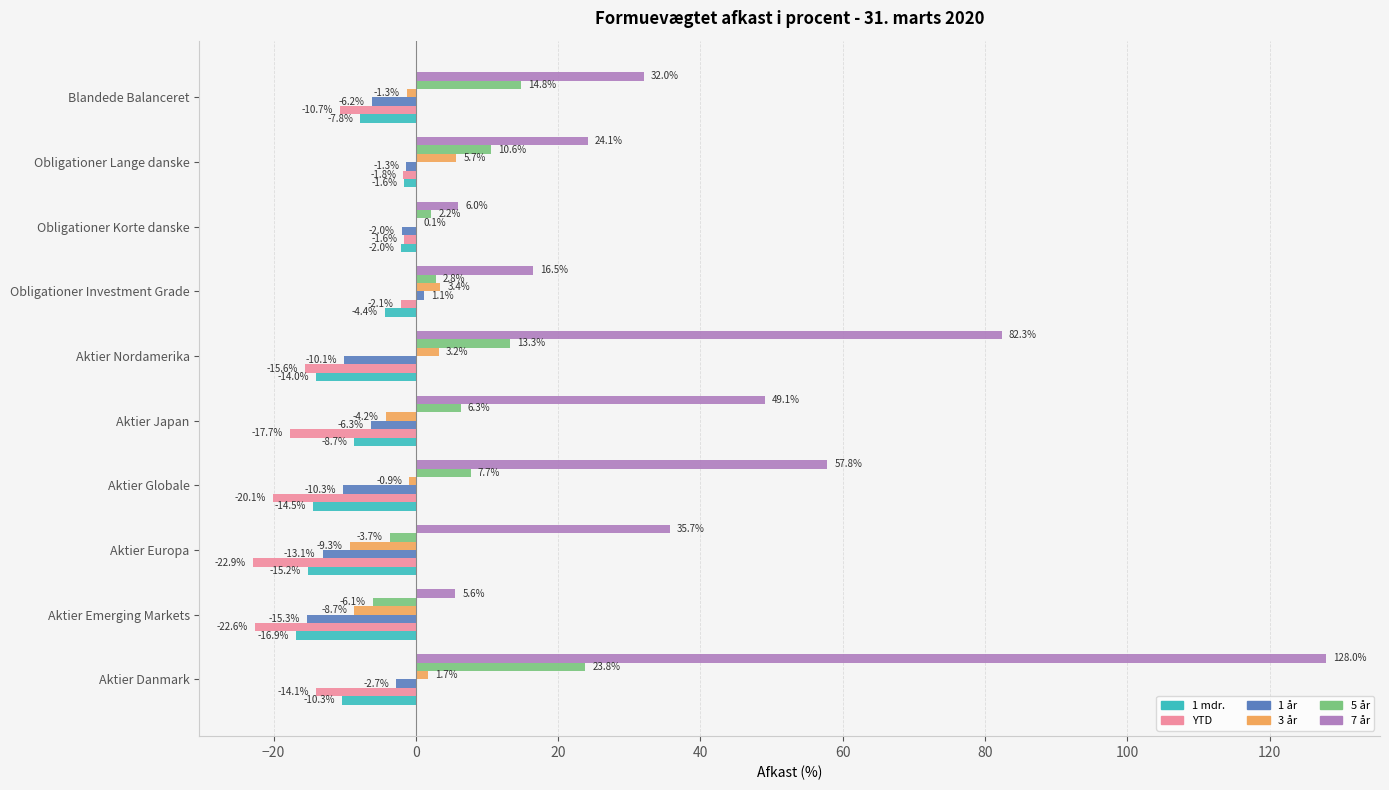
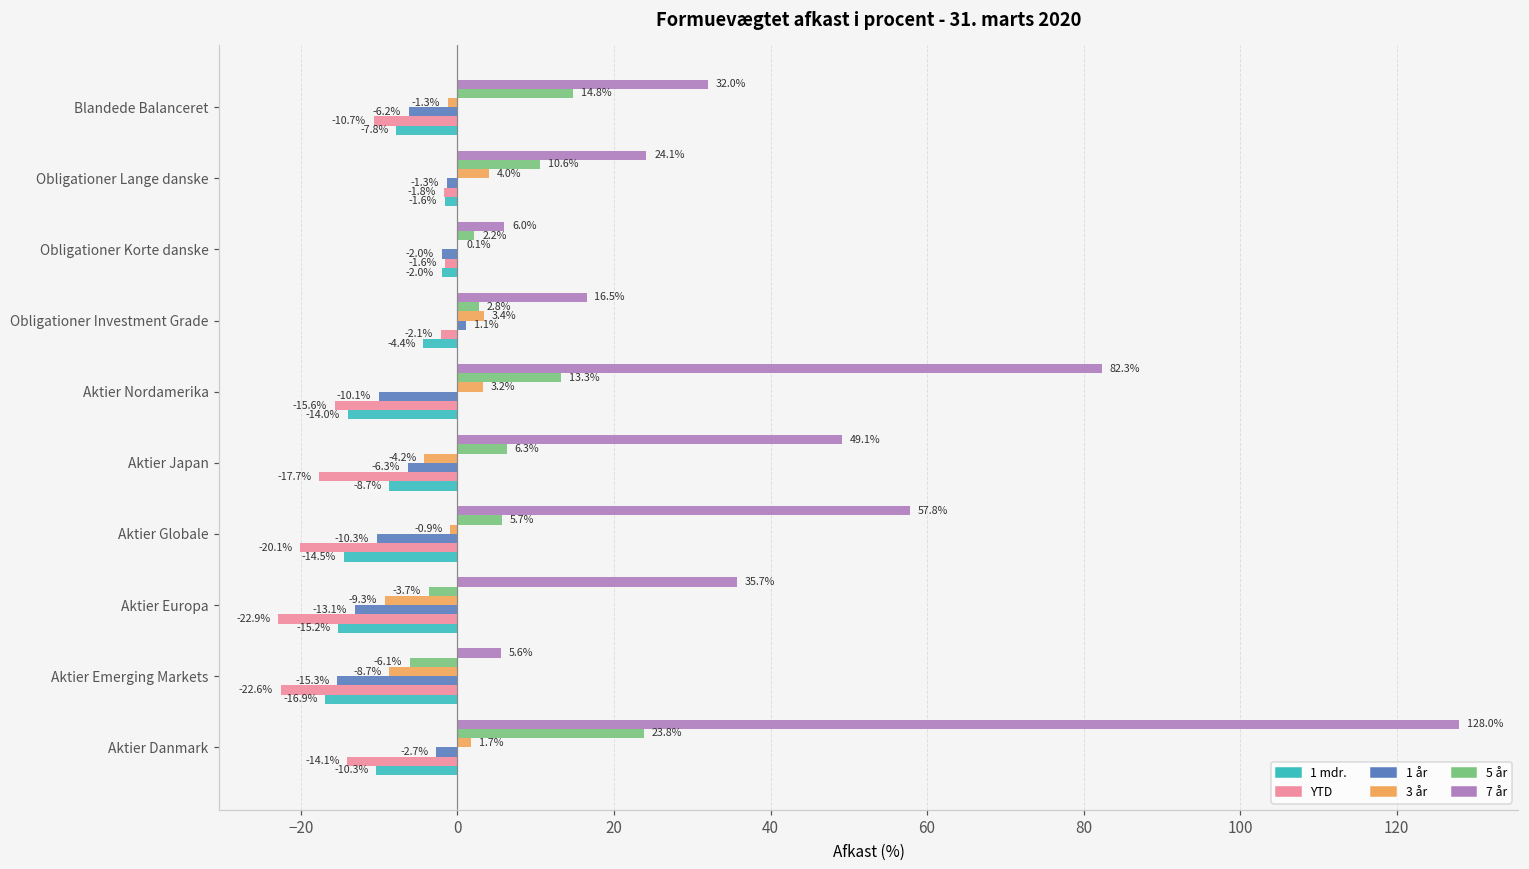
  {
    "1 mdr.": {
      "Blandede Balanceret": "-7.8%",
      "Obligationer Lange danske": "-1.6%",
      "Obligationer Korte danske": "-2.0%",
      "Obligationer Investment Grade": "-4.4%",
      "Aktier Nordamerika": "-14.0%",
      "Aktier Japan": "-8.7%",
      "Aktier Globale": "-14.5%",
      "Aktier Europa": "-15.2%",
      "Aktier Emerging Markets": "-16.9%",
      "Aktier Danmark": "-10.3%"
    },
    "YTD": {
      "Blandede Balanceret": "-10.7%",
      "Obligationer Lange danske": "-1.8%",
      "Obligationer Korte danske": "-1.6%",
      "Obligationer Investment Grade": "-2.1%",
      "Aktier Nordamerika": "-15.6%",
      "Aktier Japan": "-17.7%",
      "Aktier Globale": "-20.1%",
      "Aktier Europa": "-22.9%",
      "Aktier Emerging Markets": "-22.6%",
      "Aktier Danmark": "-14.1%"
    },
    "1 år": {
      "Blandede Balanceret": "-6.2%",
      "Obligationer Lange danske": "-1.3%",
      "Obligationer Korte danske": "-2.0%",
      "Obligationer Investment Grade": "1.1%",
      "Aktier Nordamerika": "-10.1%",
      "Aktier Japan": "-6.3%",
      "Aktier Globale": "-10.3%",
      "Aktier Europa": "-13.1%",
      "Aktier Emerging Markets": "-15.3%",
      "Aktier Danmark": "-2.7%"
    },
    "3 år": {
      "Blandede Balanceret": "-1.3%",
-     "Obligationer Lange danske": "5.7%",
+     "Obligationer Lange danske": "4.0%",
      "Obligationer Korte danske": "0.1%",
      "Obligationer Investment Grade": "3.4%",
      "Aktier Nordamerika": "3.2%",
      "Aktier Japan": "-4.2%",
      "Aktier Globale": "-0.9%",
      "Aktier Europa": "-9.3%",
      "Aktier Emerging Markets": "-8.7%",
      "Aktier Danmark": "1.7%"
    },
    "5 år": {
      "Blandede Balanceret": "14.8%",
      "Obligationer Lange danske": "10.6%",
      "Obligationer Korte danske": "2.2%",
      "Obligationer Investment Grade": "2.8%",
      "Aktier Nordamerika": "13.3%",
      "Aktier Japan": "6.3%",
-     "Aktier Globale": "7.7%",
+     "Aktier Globale": "5.7%",
      "Aktier Europa": "-3.7%",
      "Aktier Emerging Markets": "-6.1%",
      "Aktier Danmark": "23.8%"
    },
    "7 år": {
      "Blandede Balanceret": "32.0%",
      "Obligationer Lange danske": "24.1%",
      "Obligationer Korte danske": "6.0%",
      "Obligationer Investment Grade": "16.5%",
      "Aktier Nordamerika": "82.3%",
      "Aktier Japan": "49.1%",
      "Aktier Globale": "57.8%",
      "Aktier Europa": "35.7%",
      "Aktier Emerging Markets": "5.6%",
      "Aktier Danmark": "128.0%"
    }
  }
